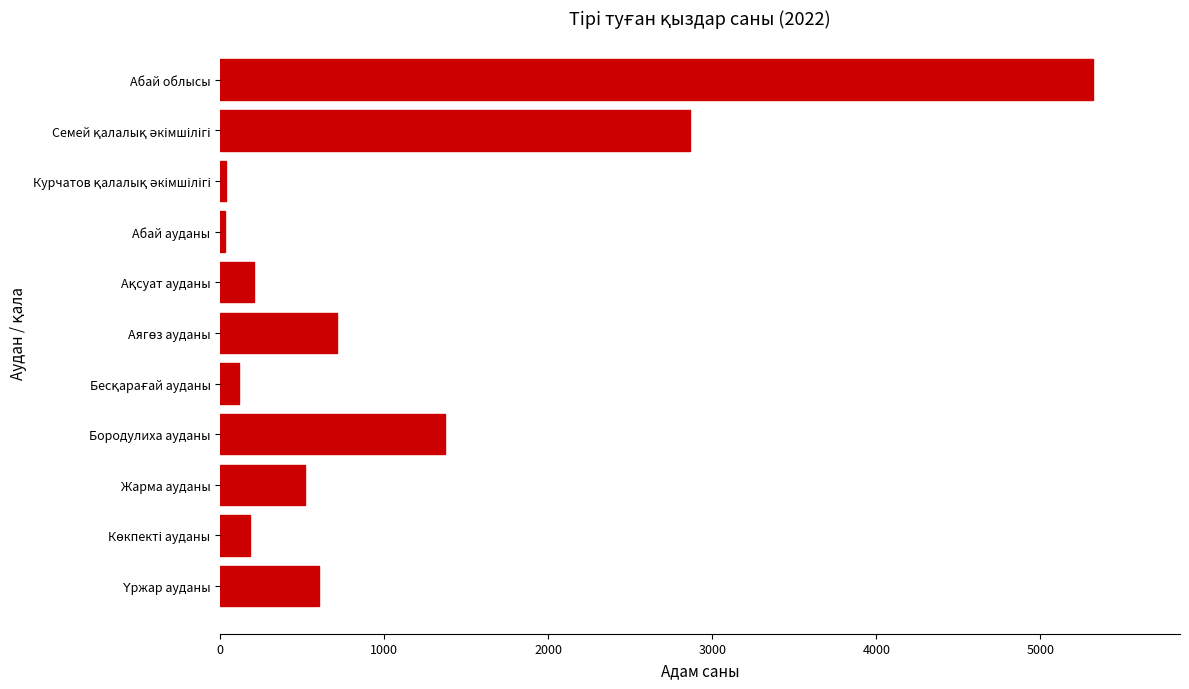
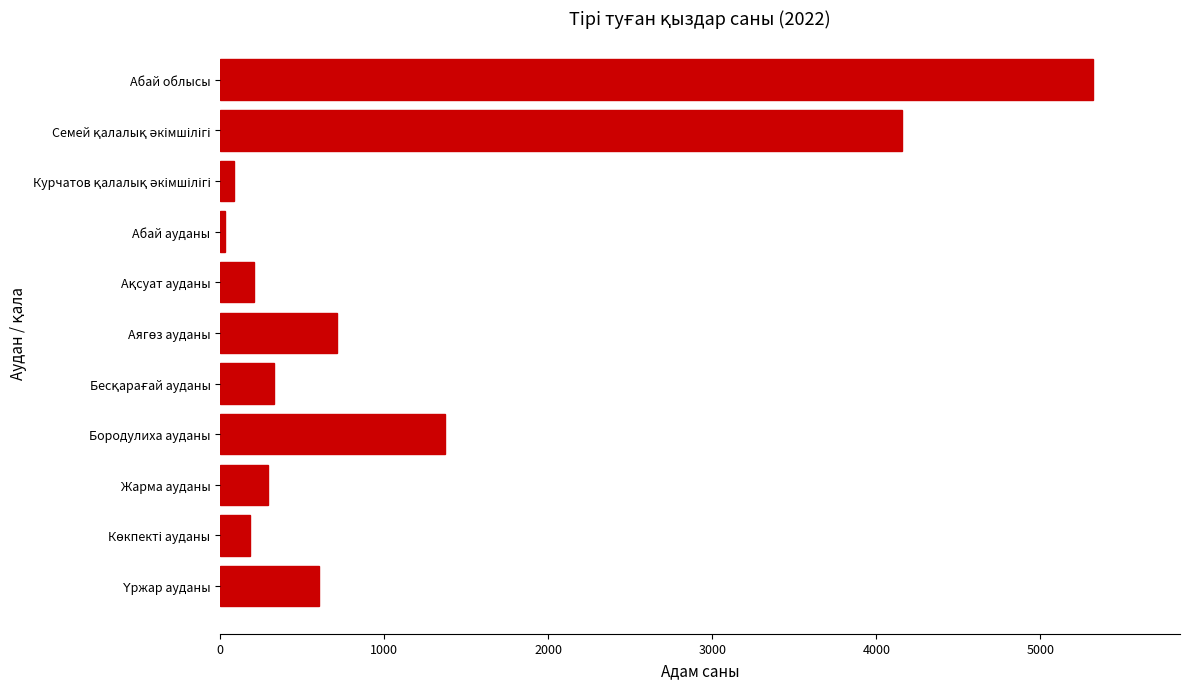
  {
    "Абай облысы": 5320,
-   "Семей қалалық әкімшілігі": 2870,
-   "Курчатов қалалық әкімшілігі": 40,
+   "Семей қалалық әкімшілігі": 4160,
+   "Курчатов қалалық әкімшілігі": 90,
    "Абай ауданы": 30,
    "Ақсуат ауданы": 210,
    "Аягөз ауданы": 710,
-   "Бесқарағай ауданы": 120,
+   "Бесқарағай ауданы": 330,
    "Бородулиха ауданы": 1370,
-   "Жарма ауданы": 520,
+   "Жарма ауданы": 290,
    "Көкпекті ауданы": 180,
    "Үржар ауданы": 600
  }
